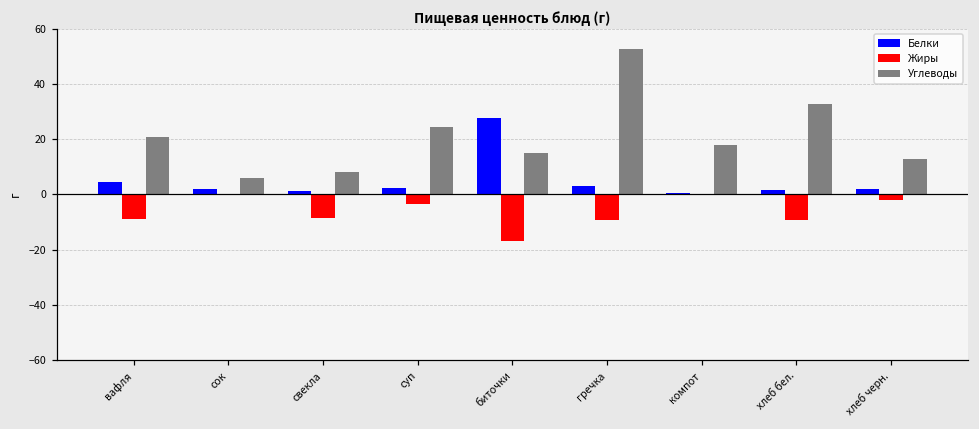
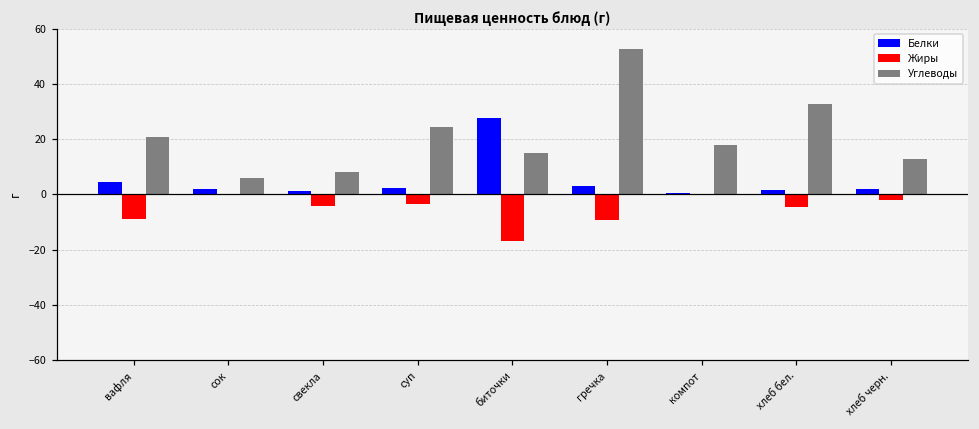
  {
    "Белки": {
      "вафля": 5,
      "сок": 2,
      "свекла": 1,
      "суп": 2,
      "биточки": 28,
      "гречка": 3,
      "хлеб бел.": 2,
      "хлеб черн.": 2
    },
    "Жиры": {
      "вафля": -9,
-     "свекла": -8,
+     "свекла": -4,
      "суп": -4,
      "биточки": -17,
      "гречка": -9,
-     "хлеб бел.": -9,
+     "хлеб бел.": -4,
      "хлеб черн.": -2
    },
    "Углеводы": {
      "вафля": 21,
      "сок": 6,
      "свекла": 8,
      "суп": 24,
      "биточки": 15,
      "гречка": 53,
      "компот": 18,
      "хлеб бел.": 33,
      "хлеб черн.": 13
    }
  }
